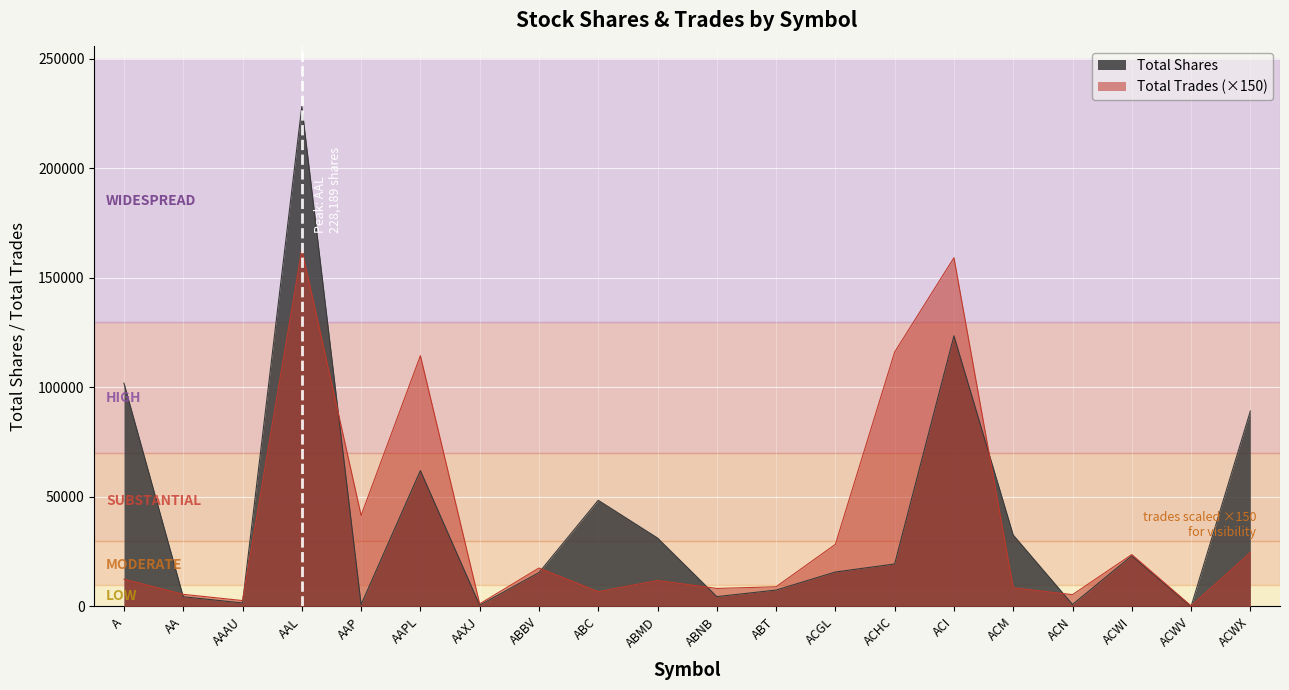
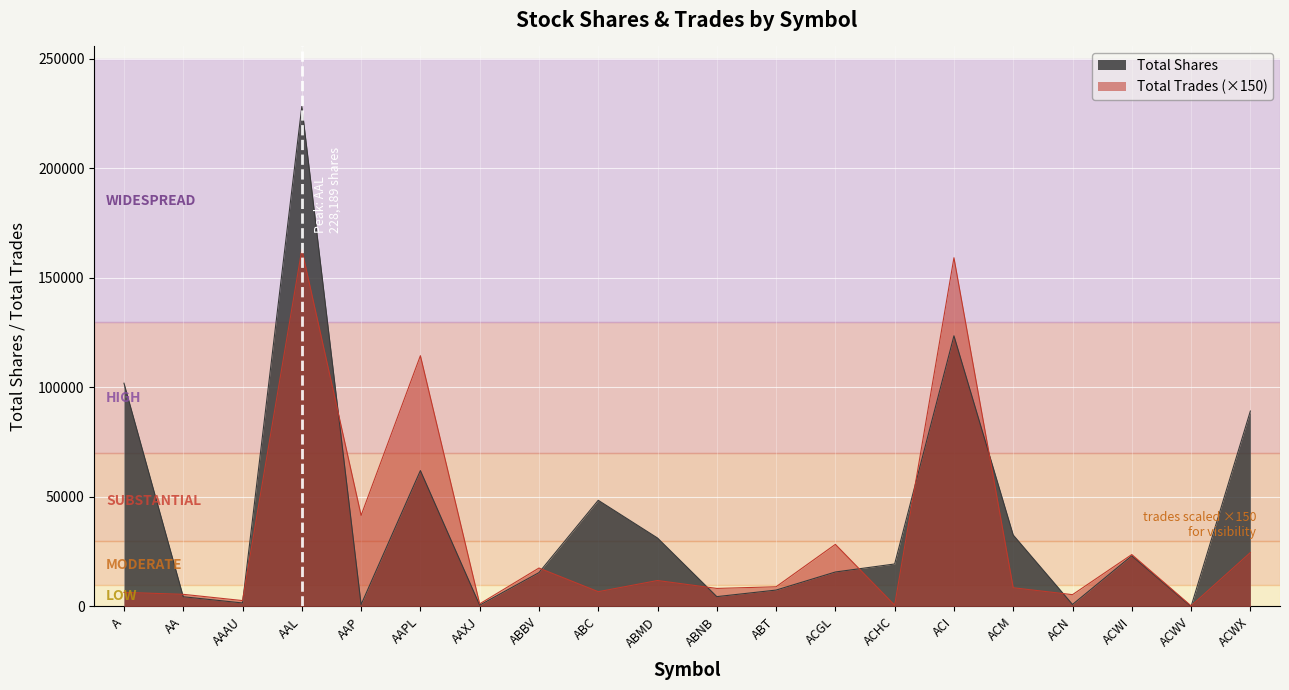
  {
    "Total Shares": {
      "A": 102000,
      "AAL": 228000,
      "AAP": 1000,
      "AAPL": 62000,
      "ABBV": 15000,
      "ABC": 48000,
      "ABMD": 31000,
      "ABNB": 5000,
      "ABT": 7000,
      "ACGL": 16000,
      "ACHC": 19000,
      "ACI": 124000,
      "ACM": 33000,
      "ACN": 1000,
      "ACWX": 89000
    },
    "Total Trades (×150)": {
-     "A": 12000,
+     "A": 6000,
      "AAP": 42000,
      "AAPL": 114000,
      "ABBV": 18000,
      "ABC": 7000,
      "ABMD": 12000,
      "ABNB": 8000,
      "ABT": 9000,
      "ACGL": 28000,
-     "ACHC": 116000,
+     "ACHC": 1000,
      "ACI": 159000,
      "ACM": 9000,
      "ACN": 5000
    }
  }
